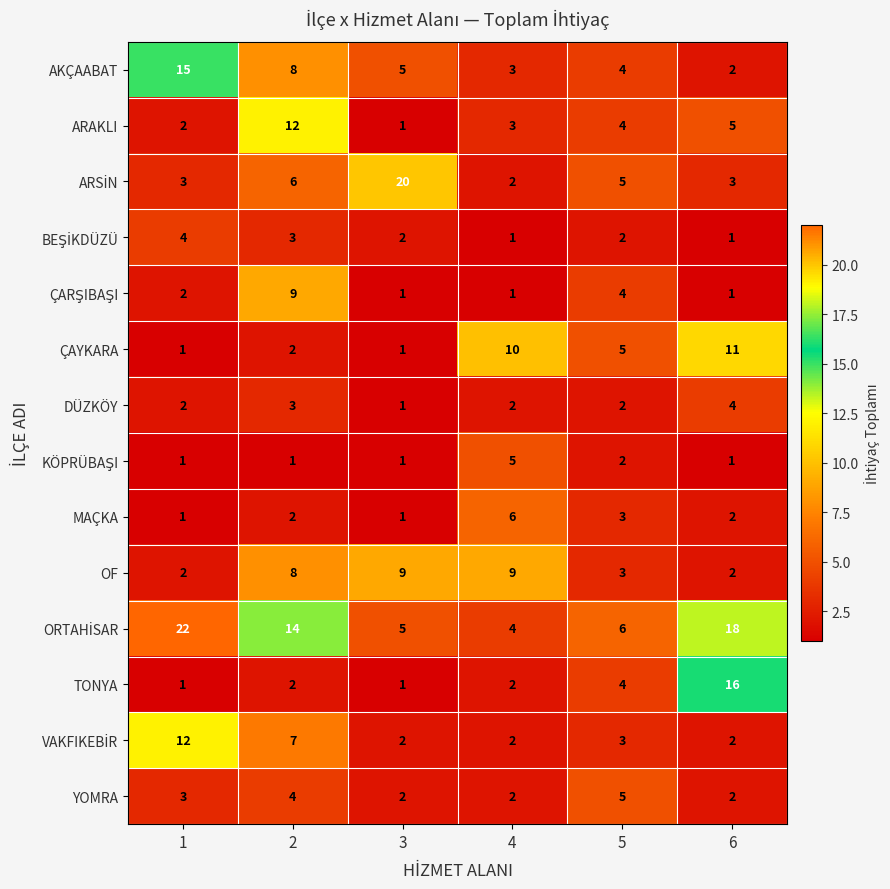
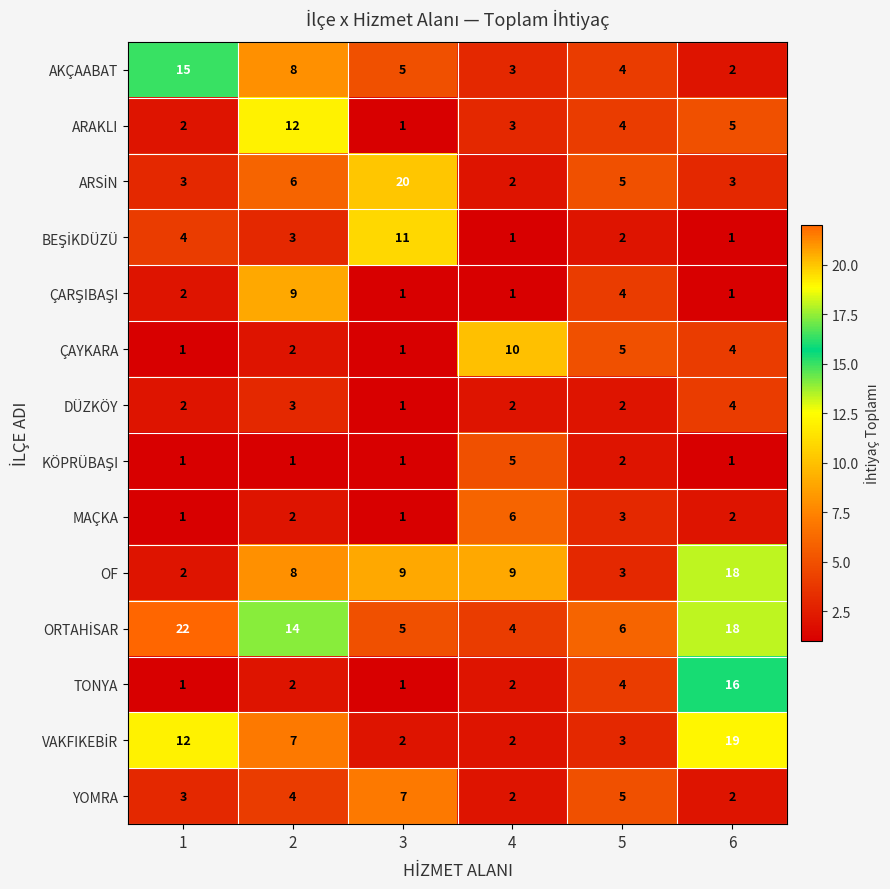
  {
    "AKÇAABAT": {
      "1": 15,
      "2": 8,
      "3": 5,
      "4": 3,
      "5": 4,
      "6": 2
    },
    "ARAKLI": {
      "1": 2,
      "2": 12,
      "3": 1,
      "4": 3,
      "5": 4,
      "6": 5
    },
    "ARSİN": {
      "1": 3,
      "2": 6,
      "3": 20,
      "4": 2,
      "5": 5,
      "6": 3
    },
    "BEŞİKDÜZÜ": {
      "1": 4,
      "2": 3,
-     "3": 2,
+     "3": 11,
      "4": 1,
      "5": 2,
      "6": 1
    },
    "ÇARŞIBAŞI": {
      "1": 2,
      "2": 9,
      "3": 1,
      "4": 1,
      "5": 4,
      "6": 1
    },
    "ÇAYKARA": {
      "1": 1,
      "2": 2,
      "3": 1,
      "4": 10,
      "5": 5,
-     "6": 11
+     "6": 4
    },
    "DÜZKÖY": {
      "1": 2,
      "2": 3,
      "3": 1,
      "4": 2,
      "5": 2,
      "6": 4
    },
    "KÖPRÜBAŞI": {
      "1": 1,
      "2": 1,
      "3": 1,
      "4": 5,
      "5": 2,
      "6": 1
    },
    "MAÇKA": {
      "1": 1,
      "2": 2,
      "3": 1,
      "4": 6,
      "5": 3,
      "6": 2
    },
    "OF": {
      "1": 2,
      "2": 8,
      "3": 9,
      "4": 9,
      "5": 3,
-     "6": 2
+     "6": 18
    },
    "ORTAHİSAR": {
      "1": 22,
      "2": 14,
      "3": 5,
      "4": 4,
      "5": 6,
      "6": 18
    },
    "TONYA": {
      "1": 1,
      "2": 2,
      "3": 1,
      "4": 2,
      "5": 4,
      "6": 16
    },
    "VAKFIKEBİR": {
      "1": 12,
      "2": 7,
      "3": 2,
      "4": 2,
      "5": 3,
-     "6": 2
+     "6": 19
    },
    "YOMRA": {
      "1": 3,
      "2": 4,
-     "3": 2,
+     "3": 7,
      "4": 2,
      "5": 5,
      "6": 2
    }
  }
